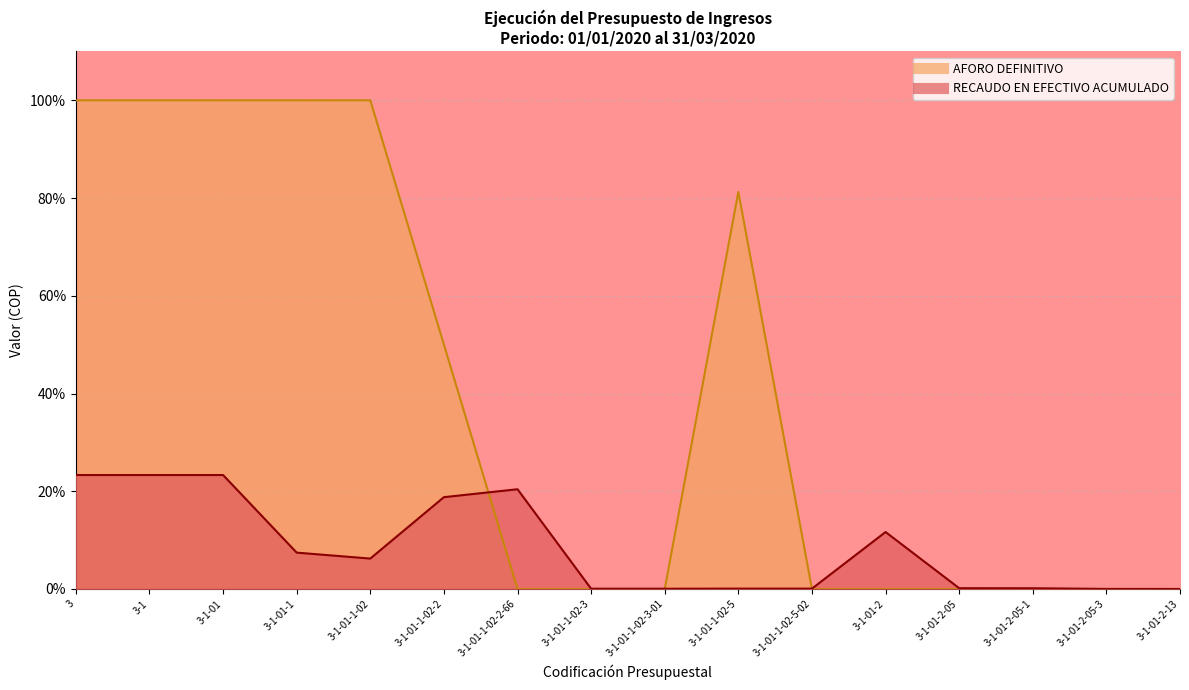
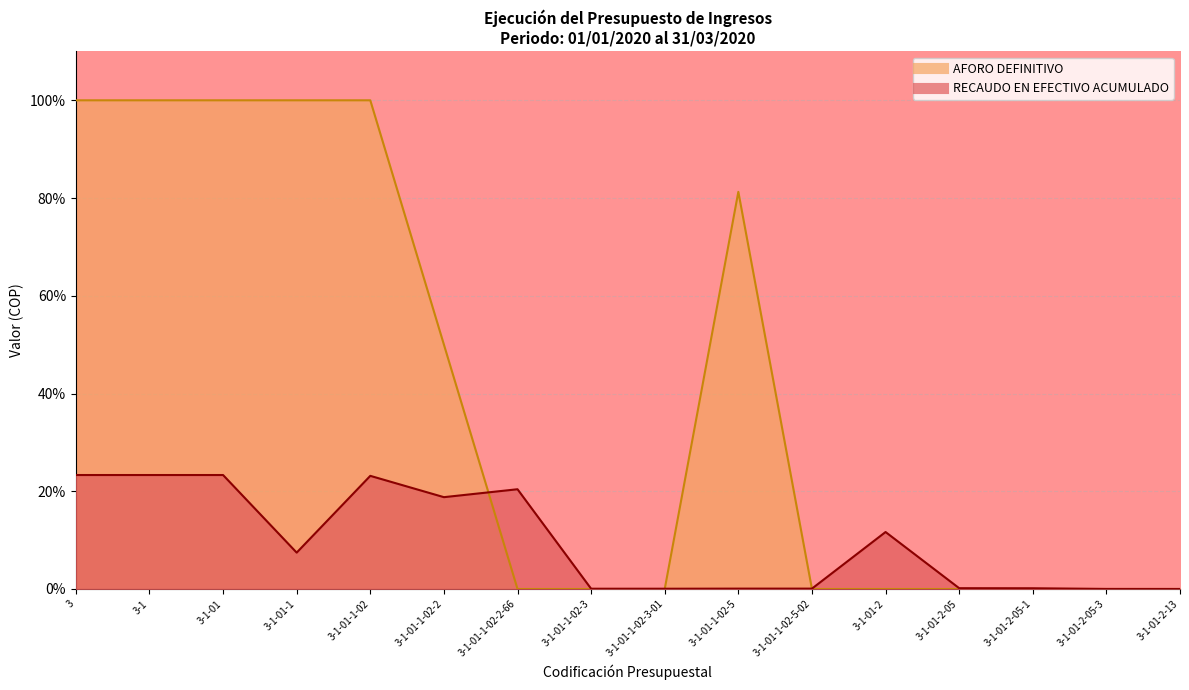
  {
    "AFORO DEFINITIVO": {
      "3": "100%",
      "3-1": "100%",
      "3-1-01": "100%",
      "3-1-01-1": "100%",
      "3-1-01-1-02": "100%",
      "3-1-01-1-02-2": "50%",
      "3-1-01-1-02-2-66": "0%",
      "3-1-01-1-02-5": "81%",
      "3-1-01-2": "0%"
    },
    "RECAUDO EN EFECTIVO ACUMULADO": {
      "3": "23%",
      "3-1": "23%",
      "3-1-01": "23%",
      "3-1-01-1": "7%",
-     "3-1-01-1-02": "6%",
+     "3-1-01-1-02": "23%",
      "3-1-01-1-02-2": "19%",
      "3-1-01-1-02-2-66": "20%",
      "3-1-01-1-02-5": "0%",
      "3-1-01-2": "12%"
    }
  }
